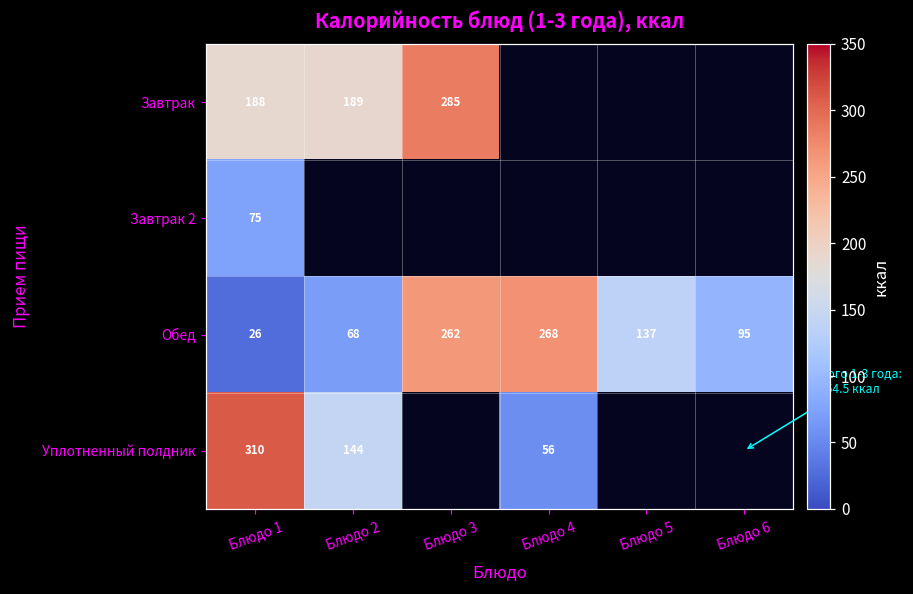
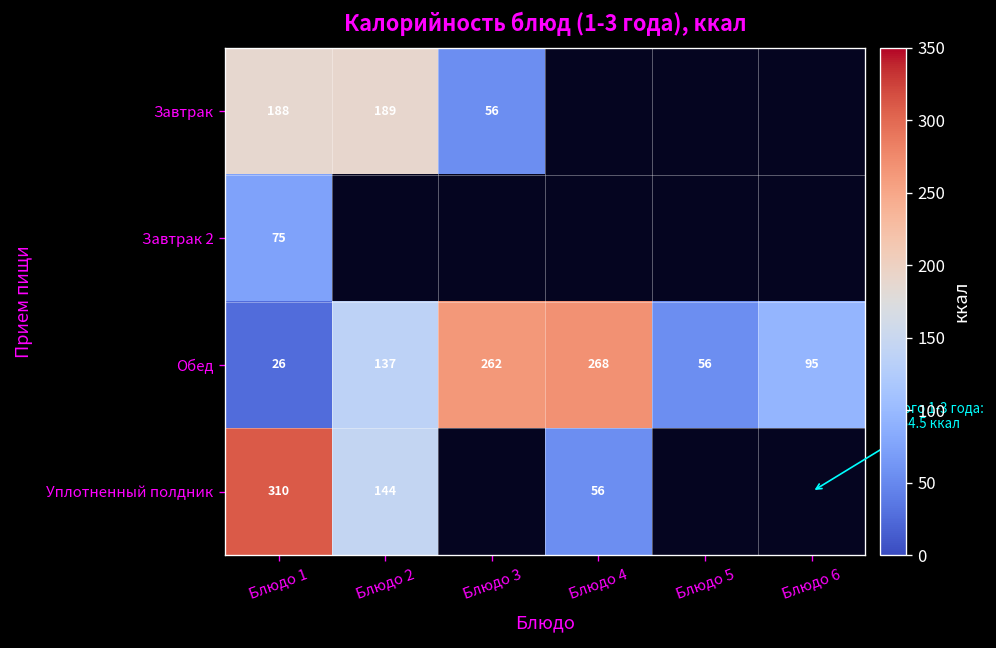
  {
    "Завтрак": {
      "Блюдо 1": 188,
      "Блюдо 2": 189,
-     "Блюдо 3": 285
+     "Блюдо 3": 56
    },
    "Завтрак 2": {
      "Блюдо 1": 75
    },
    "Обед": {
      "Блюдо 1": 26,
-     "Блюдо 2": 68,
+     "Блюдо 2": 137,
      "Блюдо 3": 262,
      "Блюдо 4": 268,
-     "Блюдо 5": 137,
+     "Блюдо 5": 56,
      "Блюдо 6": 95
    },
    "Уплотненный полдник": {
      "Блюдо 1": 310,
      "Блюдо 2": 144,
      "Блюдо 4": 56
    }
  }
